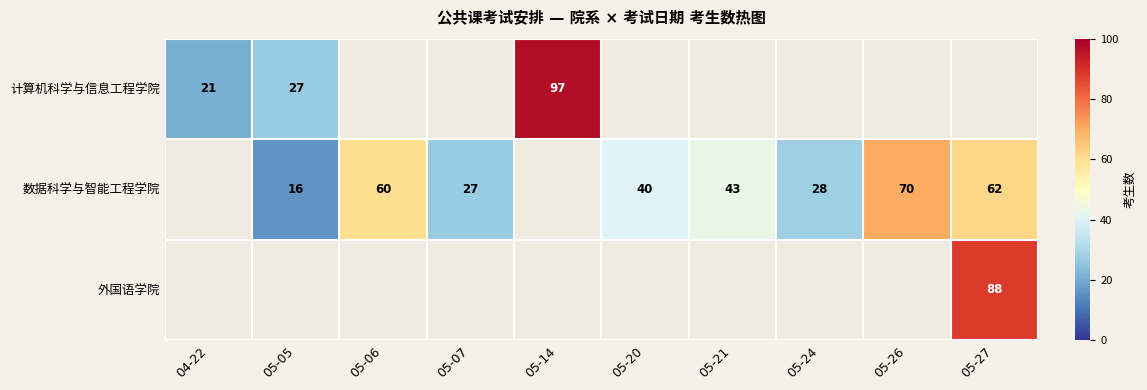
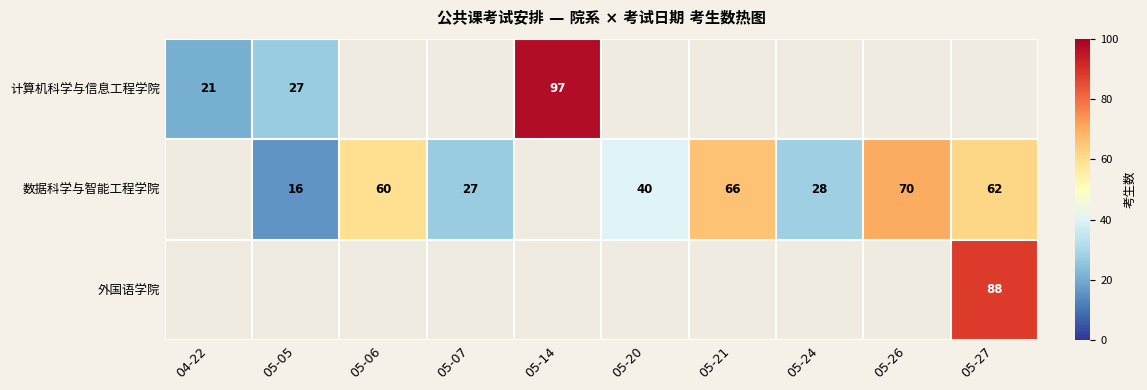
  {
    "计算机科学与信息工程学院": {
      "04-22": 21,
      "05-05": 27,
      "05-14": 97
    },
    "数据科学与智能工程学院": {
      "05-05": 16,
      "05-06": 60,
      "05-07": 27,
      "05-20": 40,
-     "05-21": 43,
+     "05-21": 66,
      "05-24": 28,
      "05-26": 70,
      "05-27": 62
    },
    "外国语学院": {
      "05-27": 88
    }
  }
